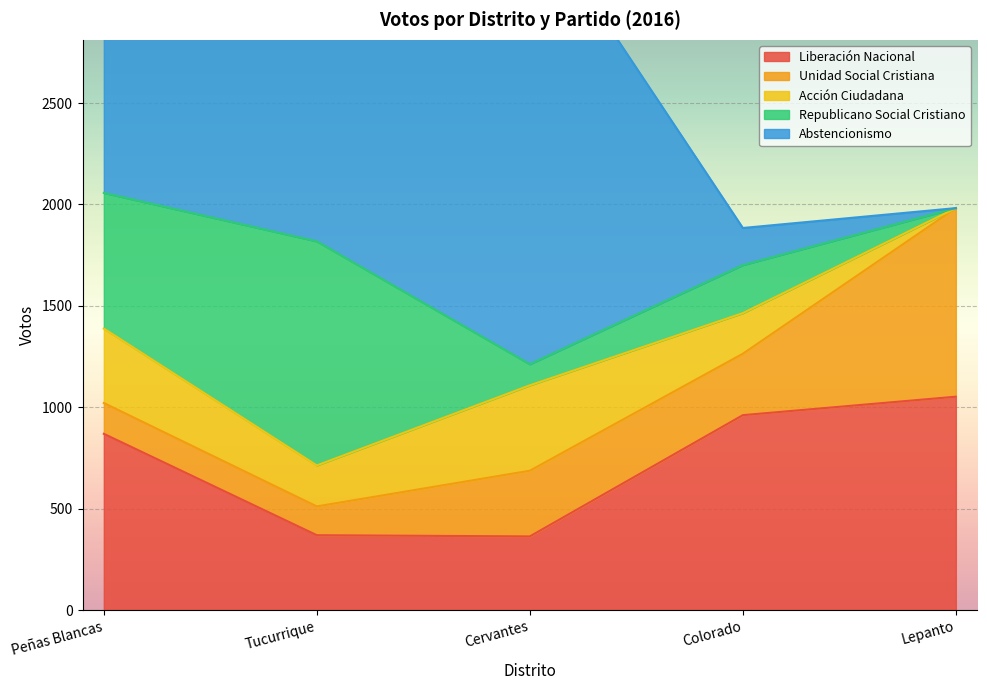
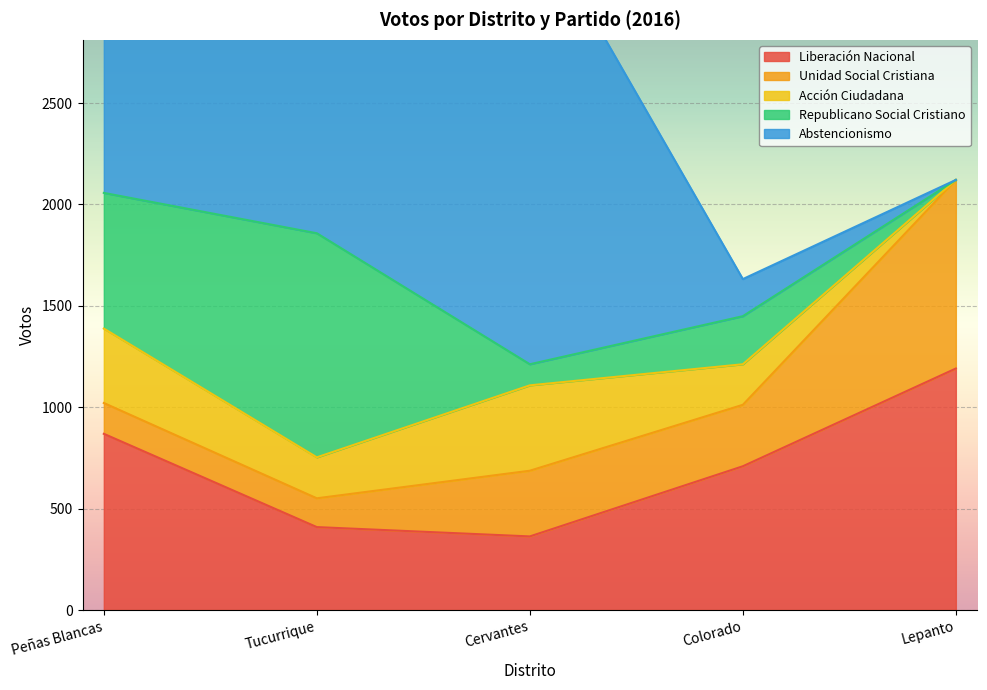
  {
    "Liberación Nacional": {
      "Peñas Blancas": 870,
-     "Tucurrique": 370,
+     "Tucurrique": 410,
      "Cervantes": 360,
-     "Colorado": 960,
-     "Lepanto": 1050
+     "Colorado": 710,
+     "Lepanto": 1190
    },
    "Republicano Social Cristiano": {
      "Peñas Blancas": 670,
      "Tucurrique": 1110,
      "Cervantes": 100,
      "Colorado": 240
    },
    "Abstencionismo": {
      "Colorado": 180
    }
  }
